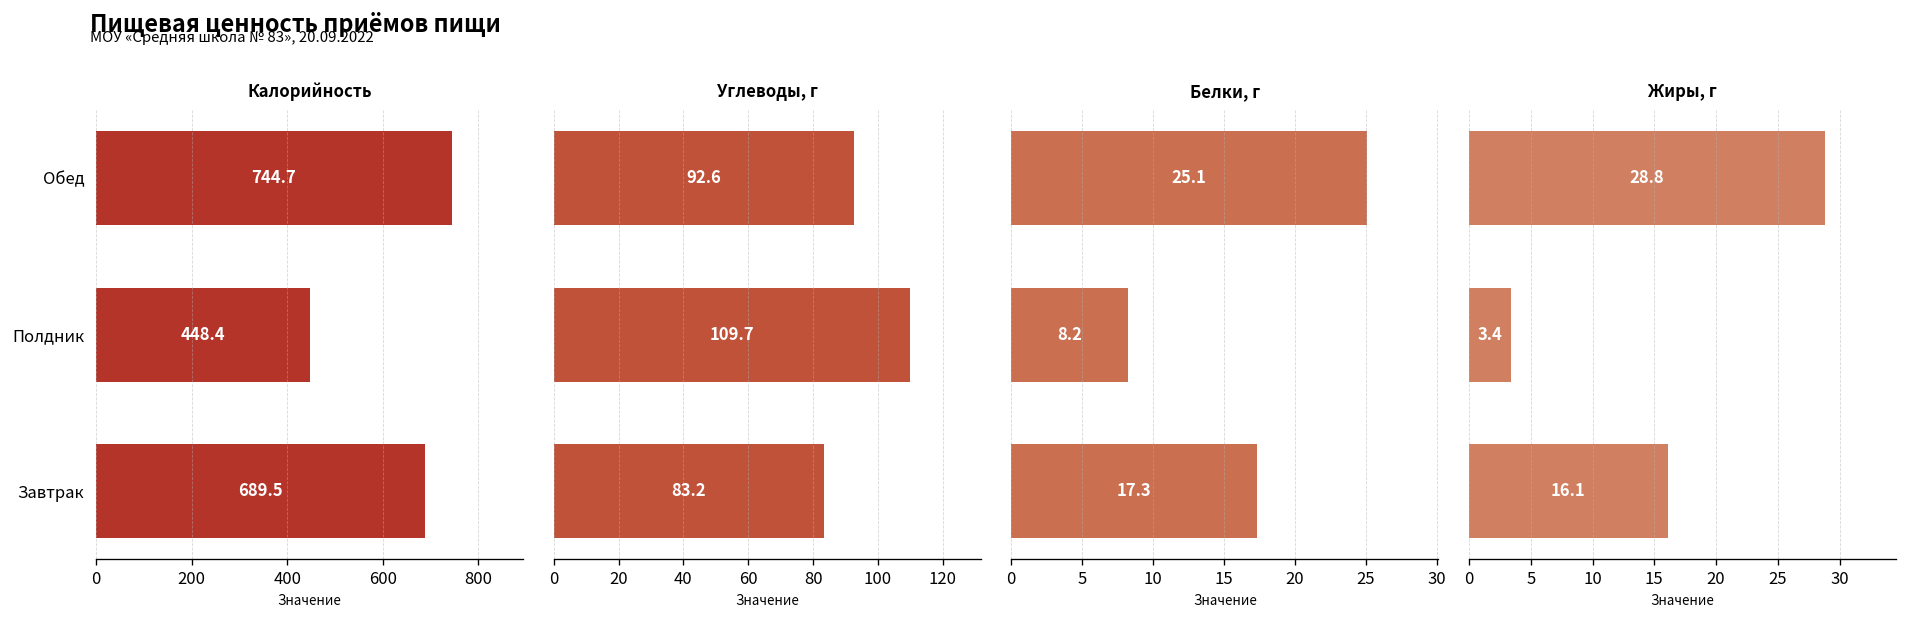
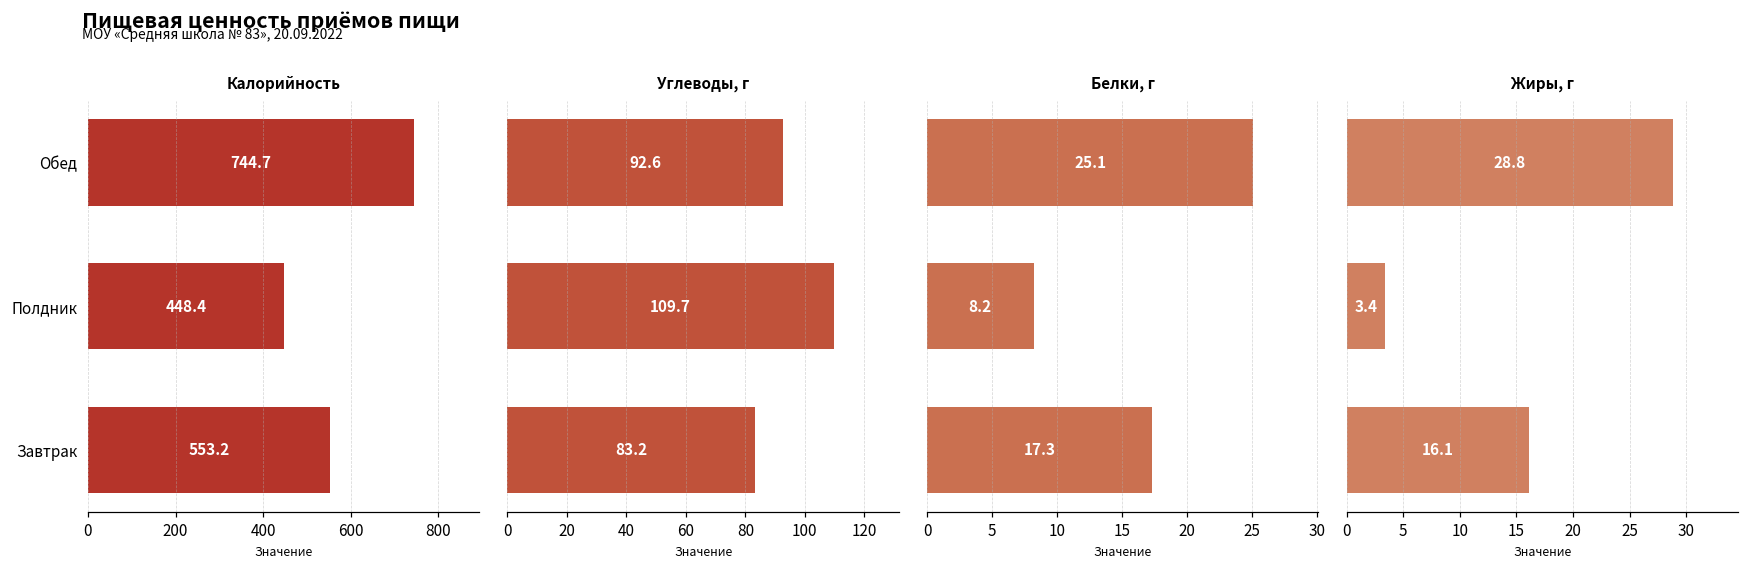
  {
    "Калорийность": {
      "Обед": 744.7,
      "Полдник": 448.4,
-     "Завтрак": 689.5
+     "Завтрак": 553.2
    }
  }
